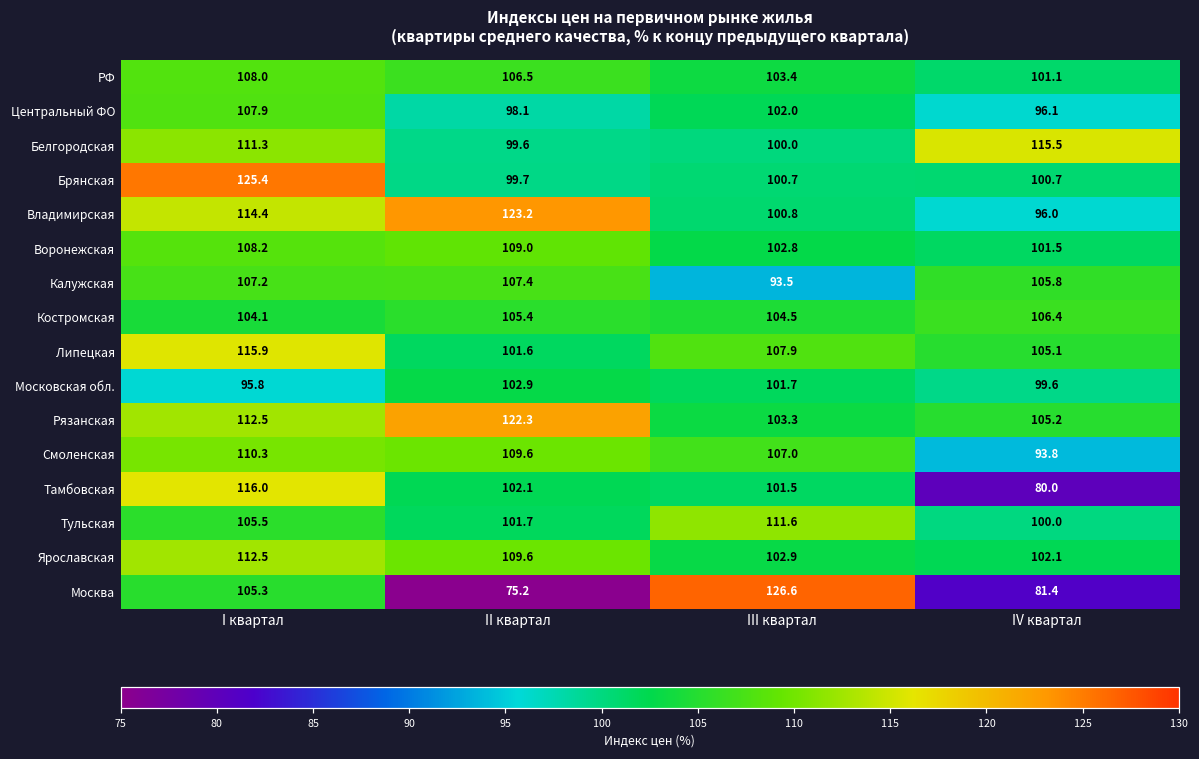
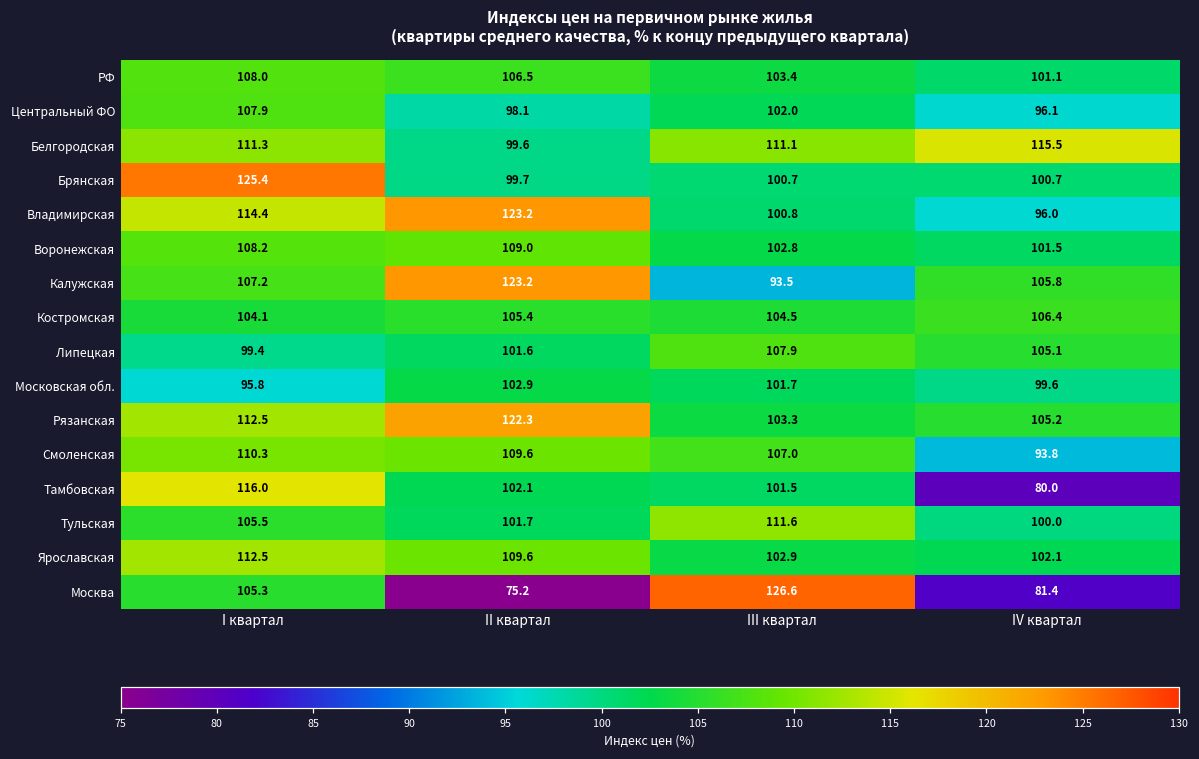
  {
    "РФ": {
      "I квартал": 108.0,
      "II квартал": 106.5,
      "III квартал": 103.4,
      "IV квартал": 101.1
    },
    "Центральный ФО": {
      "I квартал": 107.9,
      "II квартал": 98.1,
      "III квартал": 102.0,
      "IV квартал": 96.1
    },
    "Белгородская": {
      "I квартал": 111.3,
      "II квартал": 99.6,
-     "III квартал": 100.0,
+     "III квартал": 111.1,
      "IV квартал": 115.5
    },
    "Брянская": {
      "I квартал": 125.4,
      "II квартал": 99.7,
      "III квартал": 100.7,
      "IV квартал": 100.7
    },
    "Владимирская": {
      "I квартал": 114.4,
      "II квартал": 123.2,
      "III квартал": 100.8,
      "IV квартал": 96.0
    },
    "Воронежская": {
      "I квартал": 108.2,
      "II квартал": 109.0,
      "III квартал": 102.8,
      "IV квартал": 101.5
    },
    "Калужская": {
      "I квартал": 107.2,
-     "II квартал": 107.4,
+     "II квартал": 123.2,
      "III квартал": 93.5,
      "IV квартал": 105.8
    },
    "Костромская": {
      "I квартал": 104.1,
      "II квартал": 105.4,
      "III квартал": 104.5,
      "IV квартал": 106.4
    },
    "Липецкая": {
-     "I квартал": 115.9,
+     "I квартал": 99.4,
      "II квартал": 101.6,
      "III квартал": 107.9,
      "IV квартал": 105.1
    },
    "Московская обл.": {
      "I квартал": 95.8,
      "II квартал": 102.9,
      "III квартал": 101.7,
      "IV квартал": 99.6
    },
    "Рязанская": {
      "I квартал": 112.5,
      "II квартал": 122.3,
      "III квартал": 103.3,
      "IV квартал": 105.2
    },
    "Смоленская": {
      "I квартал": 110.3,
      "II квартал": 109.6,
      "III квартал": 107.0,
      "IV квартал": 93.8
    },
    "Тамбовская": {
      "I квартал": 116.0,
      "II квартал": 102.1,
      "III квартал": 101.5,
      "IV квартал": 80.0
    },
    "Тульская": {
      "I квартал": 105.5,
      "II квартал": 101.7,
      "III квартал": 111.6,
      "IV квартал": 100.0
    },
    "Ярославская": {
      "I квартал": 112.5,
      "II квартал": 109.6,
      "III квартал": 102.9,
      "IV квартал": 102.1
    },
    "Москва": {
      "I квартал": 105.3,
      "II квартал": 75.2,
      "III квартал": 126.6,
      "IV квартал": 81.4
    }
  }
